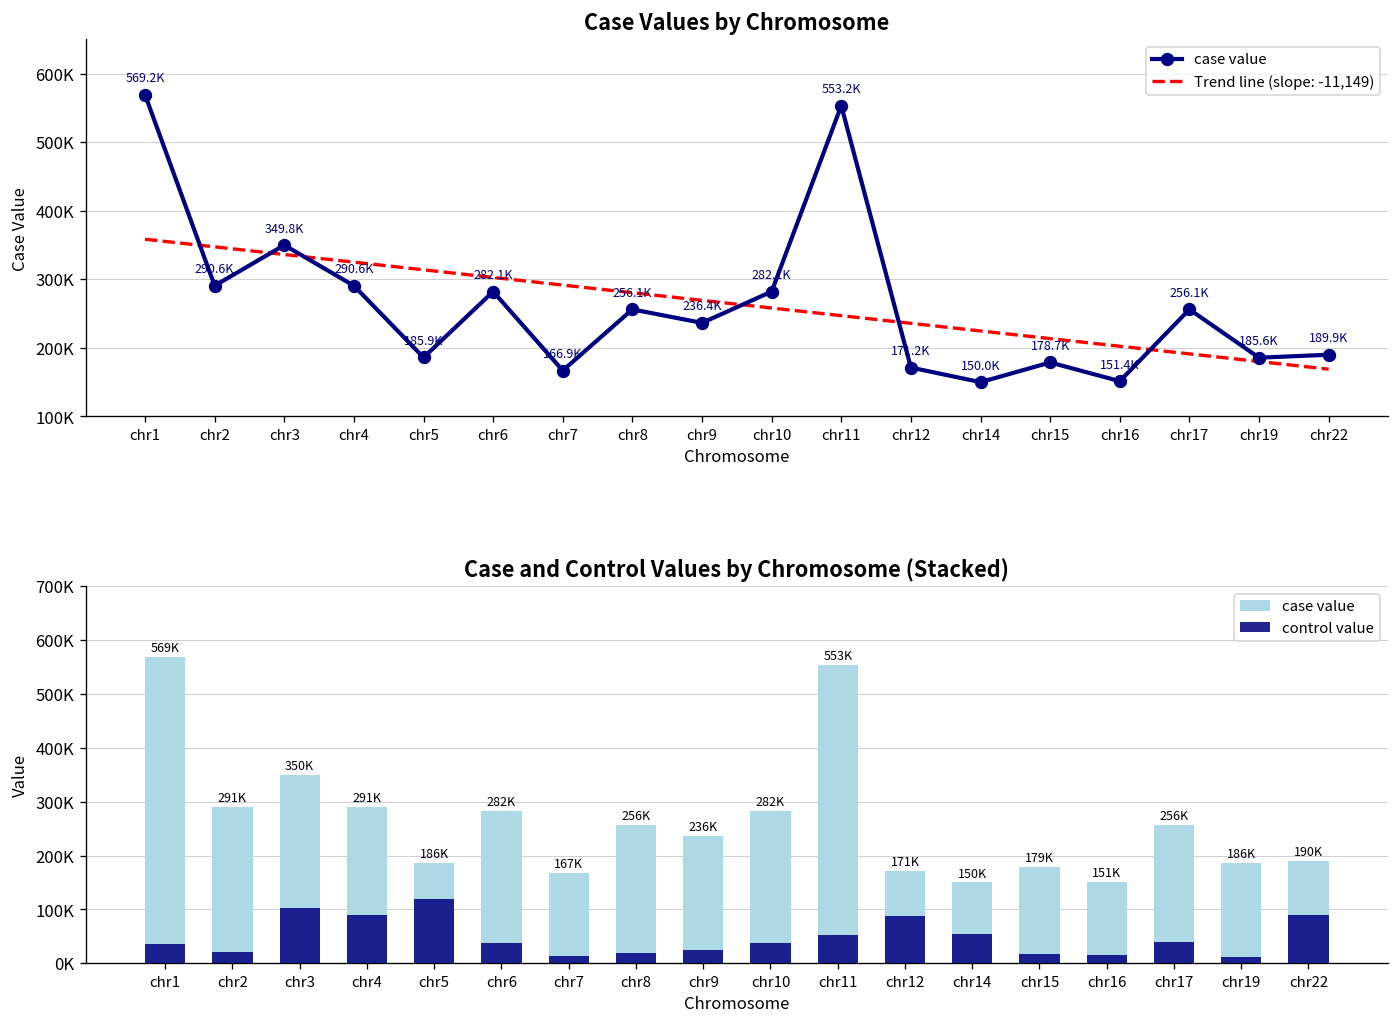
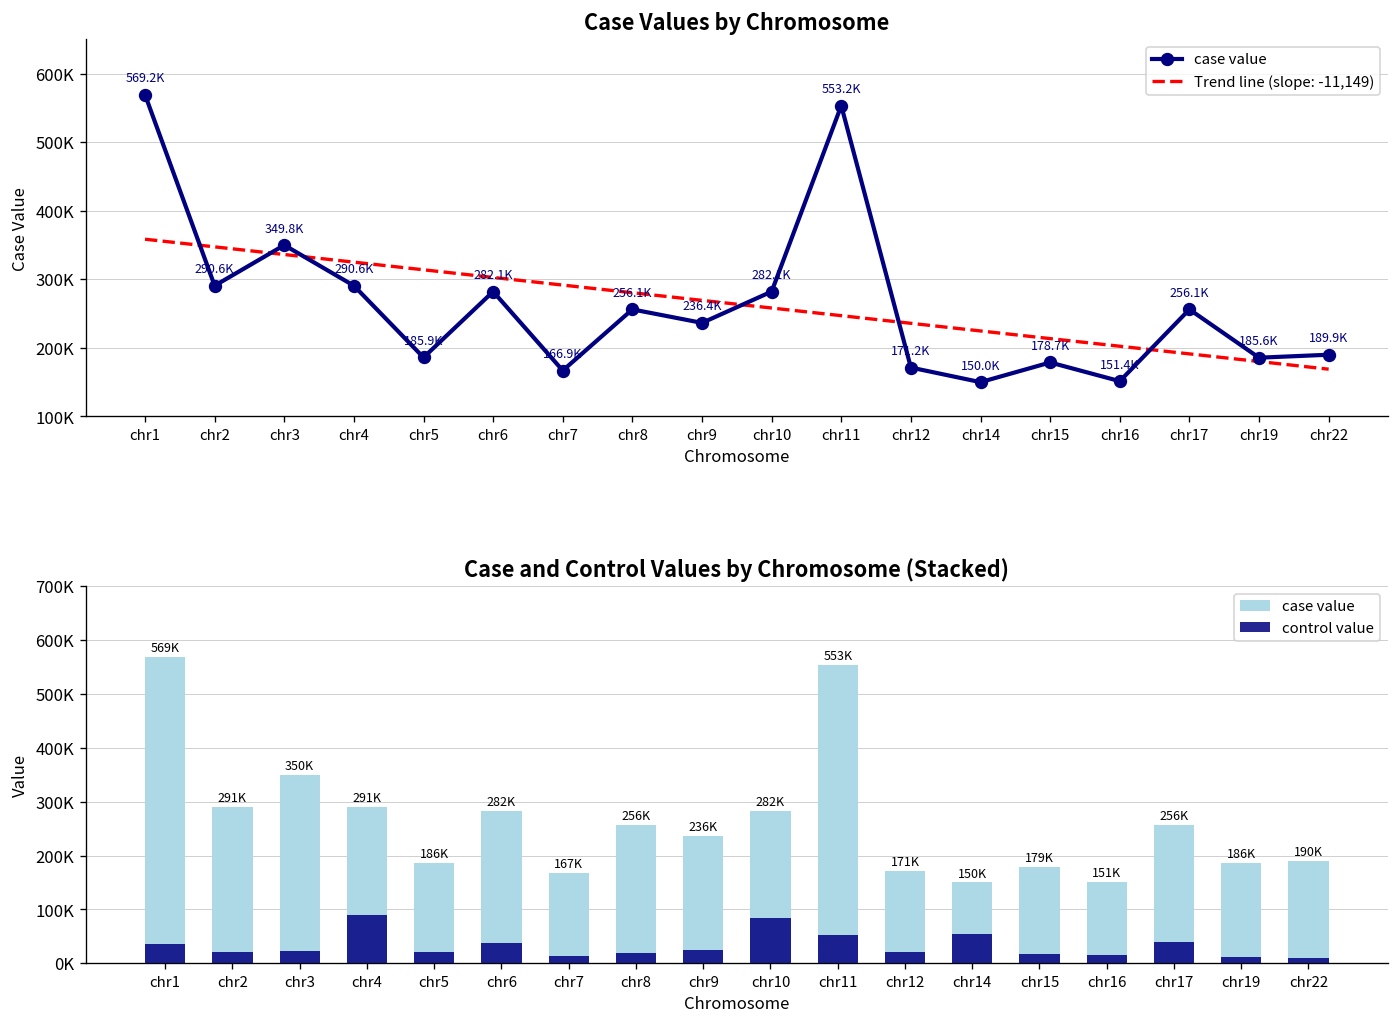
  {
    "Case Values by Chromosome": {
      "Trend line (slope: -11,149)": {
        "chr1": "360000",
        "chr2": "350000",
        "chr3": "340000",
        "chr5": "310000",
        "chr7": "290000",
        "chr10": "260000",
        "chr11": "250000",
        "chr12": "240000",
        "chr14": "220000",
        "chr16": "200000",
        "chr17": "190000",
        "chr19": "180000",
        "chr22": "170000"
      }
    },
    "Case and Control Values by Chromosome (Stacked)": {
      "case value": {
        "chr1": "569K",
        "chr2": "291K",
        "chr3": "350K",
        "chr4": "291K",
        "chr5": "186K",
        "chr6": "282K",
        "chr7": "167K",
        "chr8": "256K",
        "chr9": "236K",
        "chr10": "282K",
        "chr11": "553K",
        "chr12": "171K",
        "chr14": "150K",
        "chr15": "179K",
        "chr16": "151K",
        "chr17": "256K",
        "chr19": "186K",
        "chr22": "190K"
      },
      "control value": {
-       "chr3": "100000",
-       "chr5": "120000",
-       "chr10": "40000",
-       "chr12": "90000",
-       "chr22": "90000"
+       "chr3": "20000",
+       "chr5": "20000",
+       "chr10": "80000",
+       "chr12": "20000",
+       "chr22": "10000"
      }
    }
  }
